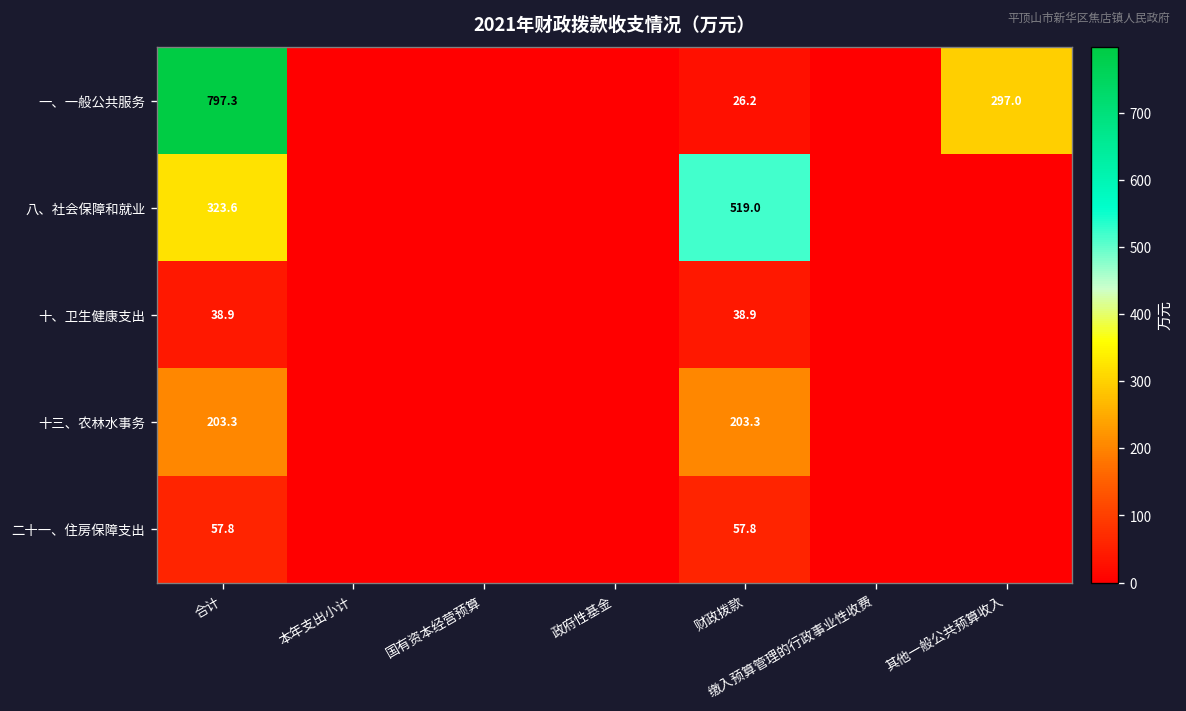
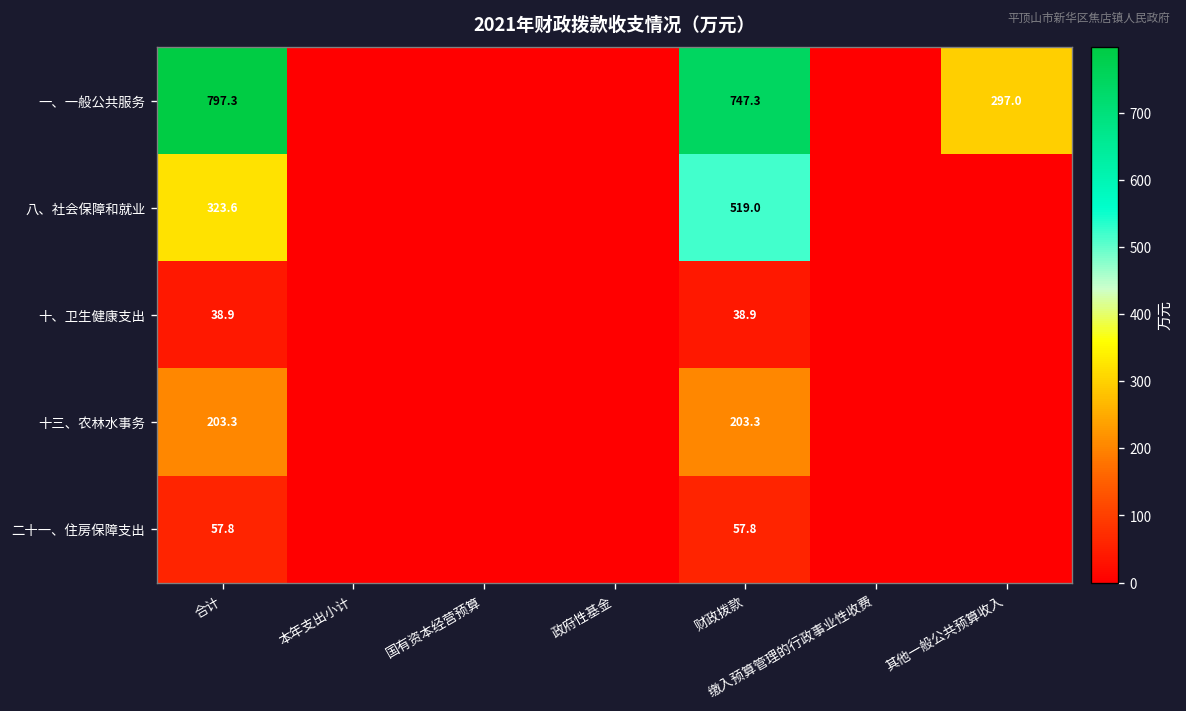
  {
    "一、一般公共服务": {
      "合计": 797.3,
-     "财政拨款": 26.2,
+     "财政拨款": 747.3,
      "其他一般公共预算收入": 297.0
    },
    "八、社会保障和就业": {
      "合计": 323.6,
      "财政拨款": 519.0
    },
    "十、卫生健康支出": {
      "合计": 38.9,
      "财政拨款": 38.9
    },
    "十三、农林水事务": {
      "合计": 203.3,
      "财政拨款": 203.3
    },
    "二十一、住房保障支出": {
      "合计": 57.8,
      "财政拨款": 57.8
    }
  }
